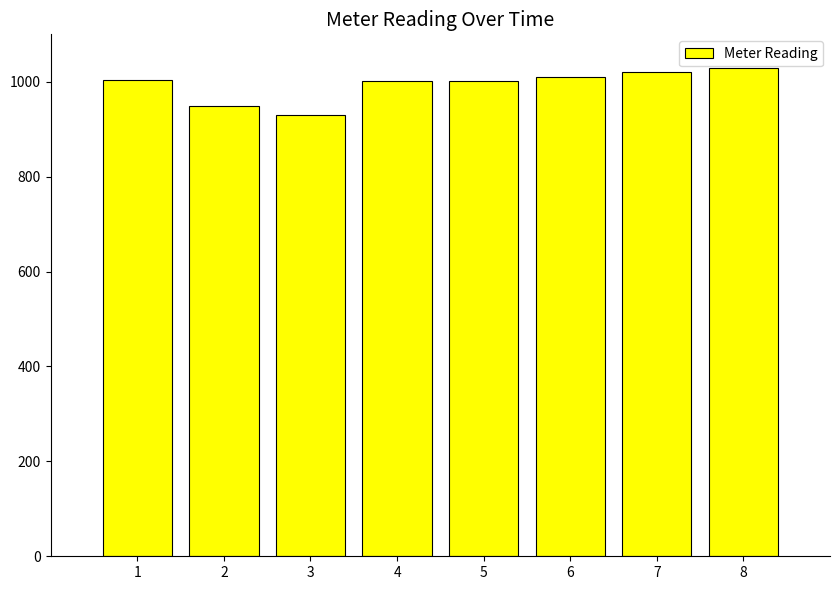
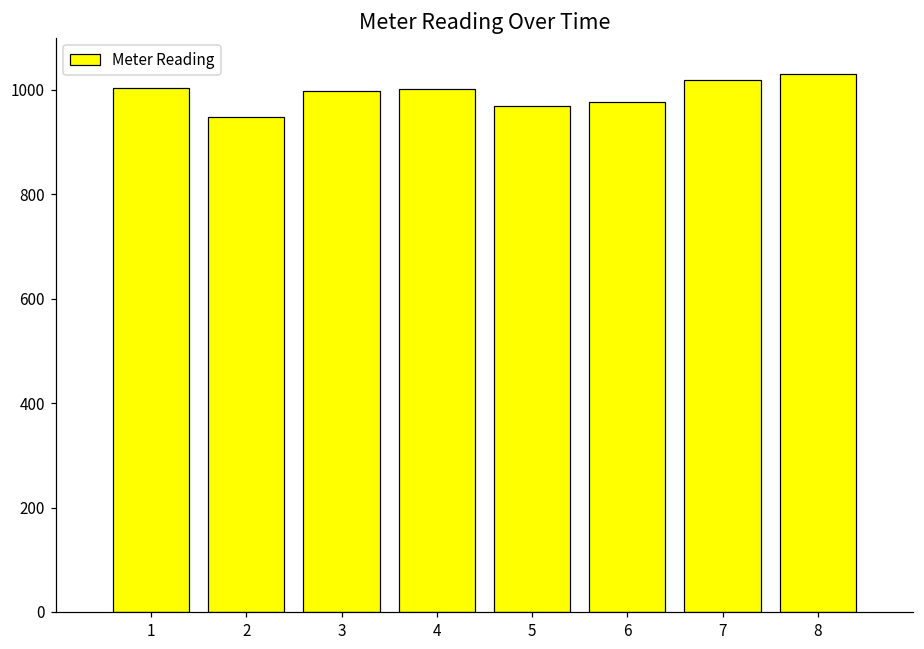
  {
    "1": 1000,
    "2": 950,
-   "3": 930,
+   "3": 1000,
    "4": 1000,
-   "5": 1000,
-   "6": 1010,
+   "5": 970,
+   "6": 980,
    "7": 1020,
    "8": 1030
  }
